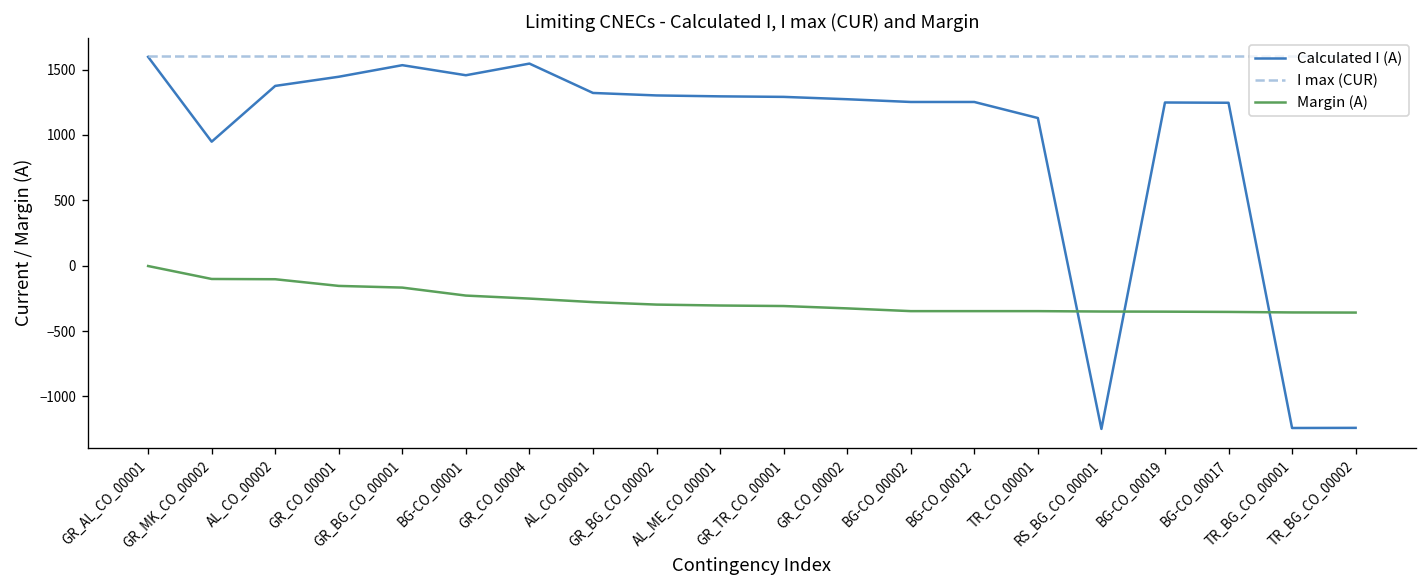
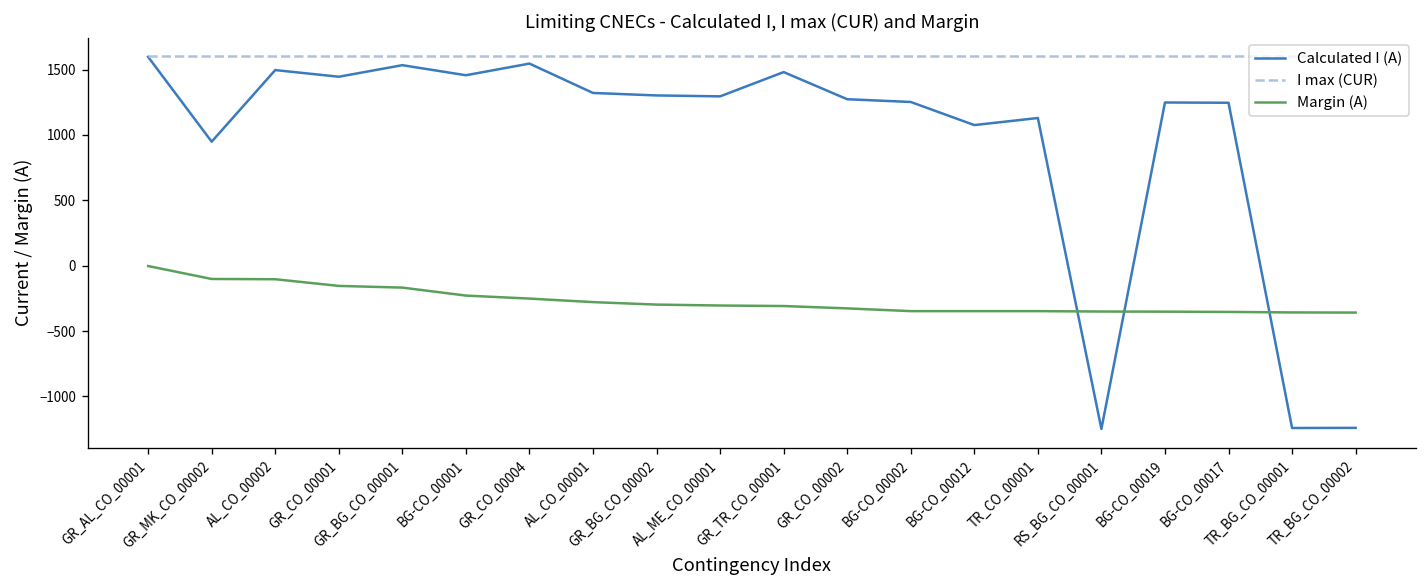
  {
    "Calculated I (A)": {
      "GR_MK_CO_00002": 950,
-     "AL_CO_00002": 1370,
+     "AL_CO_00002": 1500,
      "GR_CO_00001": 1450,
      "GR_BG_CO_00001": 1530,
      "BG-CO_00001": 1460,
      "GR_CO_00004": 1550,
      "AL_CO_00001": 1320,
      "GR_BG_CO_00002": 1300,
      "AL_ME_CO_00001": 1300,
-     "GR_TR_CO_00001": 1290,
+     "GR_TR_CO_00001": 1480,
      "GR_CO_00002": 1270,
      "BG-CO_00002": 1250,
-     "BG-CO_00012": 1250,
+     "BG-CO_00012": 1080,
      "TR_CO_00001": 1130,
      "RS_BG_CO_00001": -1250,
      "BG-CO_00019": 1250,
      "BG-CO_00017": 1250,
      "TR_BG_CO_00001": -1240,
      "TR_BG_CO_00002": -1240
    },
    "I max (CUR)": {
      "GR_MK_CO_00002": 1600,
      "AL_CO_00002": 1600,
      "GR_CO_00001": 1600,
      "GR_BG_CO_00001": 1600,
      "BG-CO_00001": 1600,
      "GR_CO_00004": 1600,
      "AL_CO_00001": 1600,
      "GR_BG_CO_00002": 1600,
      "AL_ME_CO_00001": 1600,
      "GR_TR_CO_00001": 1600,
      "GR_CO_00002": 1600,
      "BG-CO_00002": 1600,
      "BG-CO_00012": 1600,
      "TR_CO_00001": 1600,
      "RS_BG_CO_00001": 1600,
      "BG-CO_00019": 1600,
      "BG-CO_00017": 1600
    },
    "Margin (A)": {
      "GR_AL_CO_00001": 0,
      "GR_MK_CO_00002": -100,
      "AL_CO_00002": -100,
      "GR_CO_00001": -160,
      "GR_BG_CO_00001": -170,
      "BG-CO_00001": -230,
      "GR_CO_00004": -250,
      "AL_CO_00001": -280,
      "GR_BG_CO_00002": -300,
      "AL_ME_CO_00001": -310,
      "GR_TR_CO_00001": -310,
      "GR_CO_00002": -330,
      "BG-CO_00002": -350,
      "BG-CO_00012": -350,
      "TR_CO_00001": -350,
      "RS_BG_CO_00001": -350,
      "BG-CO_00019": -350,
      "BG-CO_00017": -350,
      "TR_BG_CO_00001": -360,
      "TR_BG_CO_00002": -360
    }
  }
